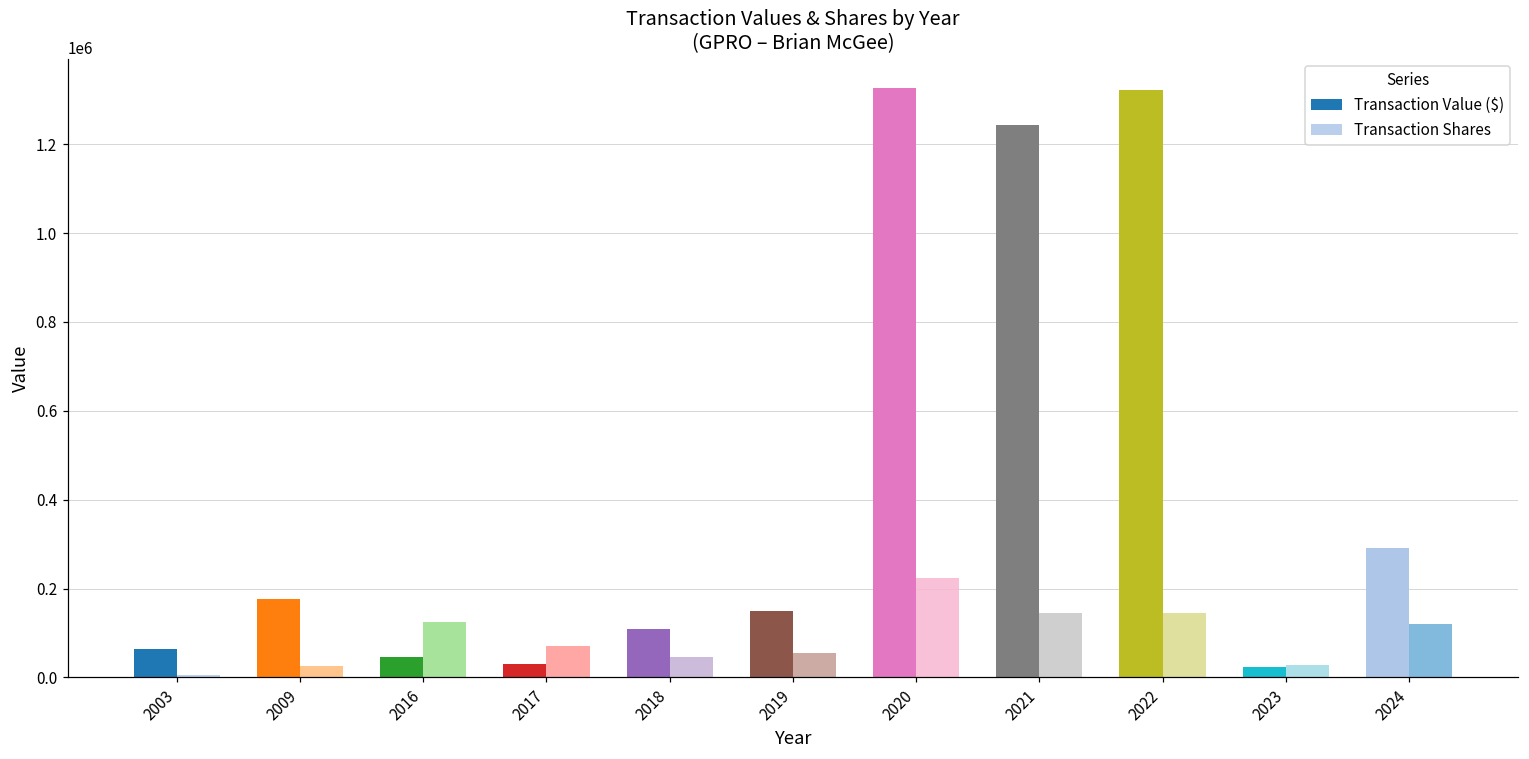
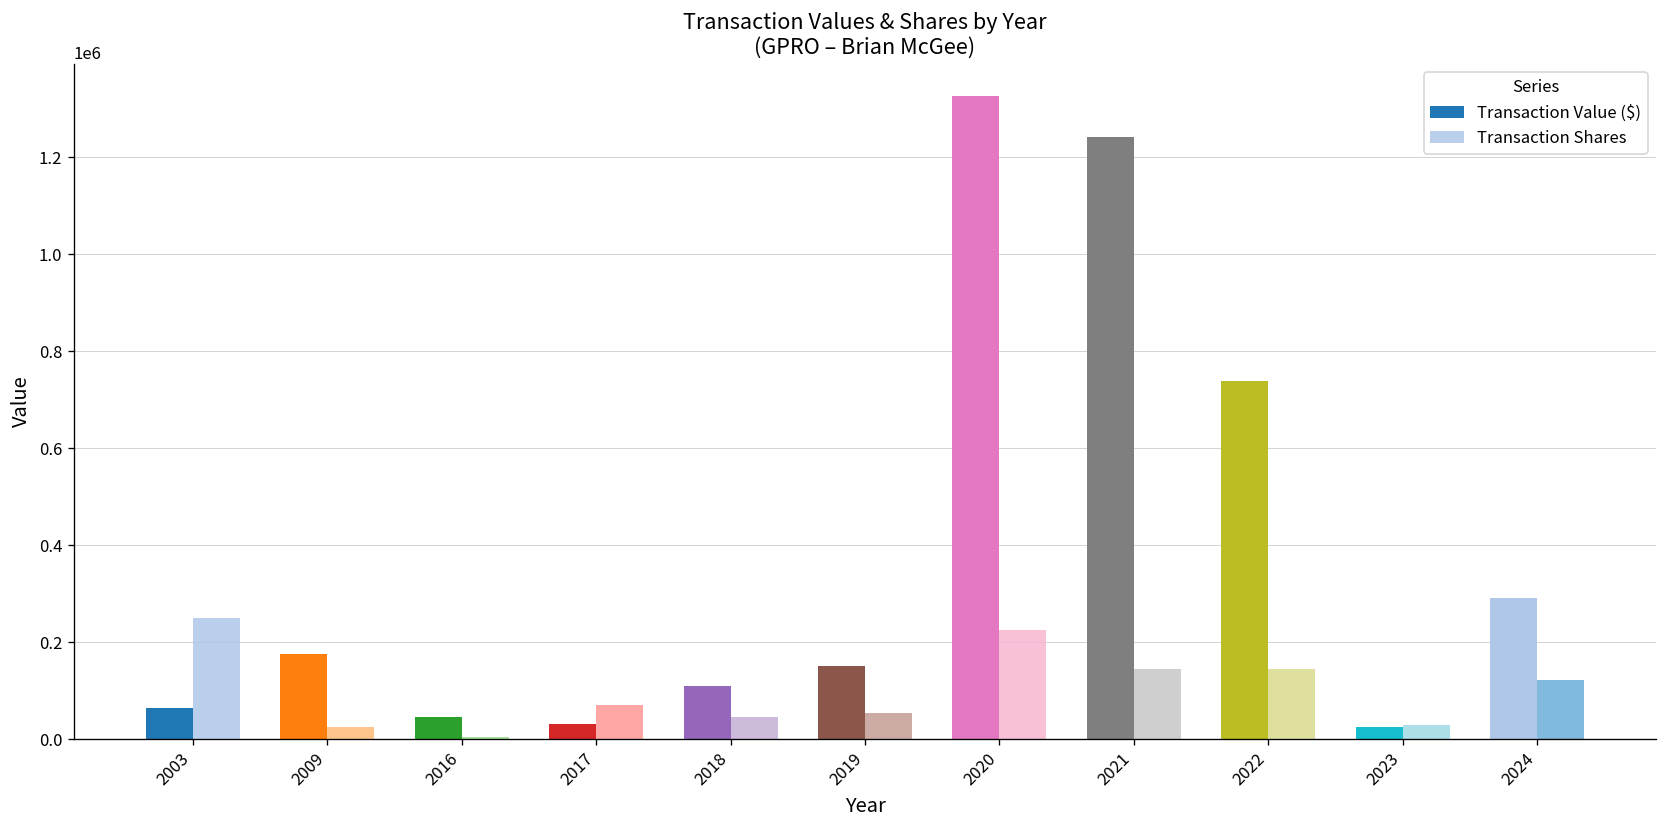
  {
    "Transaction Value ($)": {
      "2003": 60000,
      "2009": 180000,
      "2016": 50000,
      "2017": 30000,
      "2018": 110000,
      "2019": 150000,
      "2020": 1330000,
      "2021": 1240000,
-     "2022": 1320000,
+     "2022": 740000,
      "2023": 20000,
      "2024": 290000
    },
    "Transaction Shares": {
-     "2003": 10000,
+     "2003": 250000,
      "2009": 30000,
-     "2016": 130000,
+     "2016": 0,
      "2017": 70000,
      "2018": 50000,
      "2019": 50000,
      "2020": 220000,
      "2021": 140000,
      "2022": 140000,
      "2023": 30000,
      "2024": 120000
    }
  }
